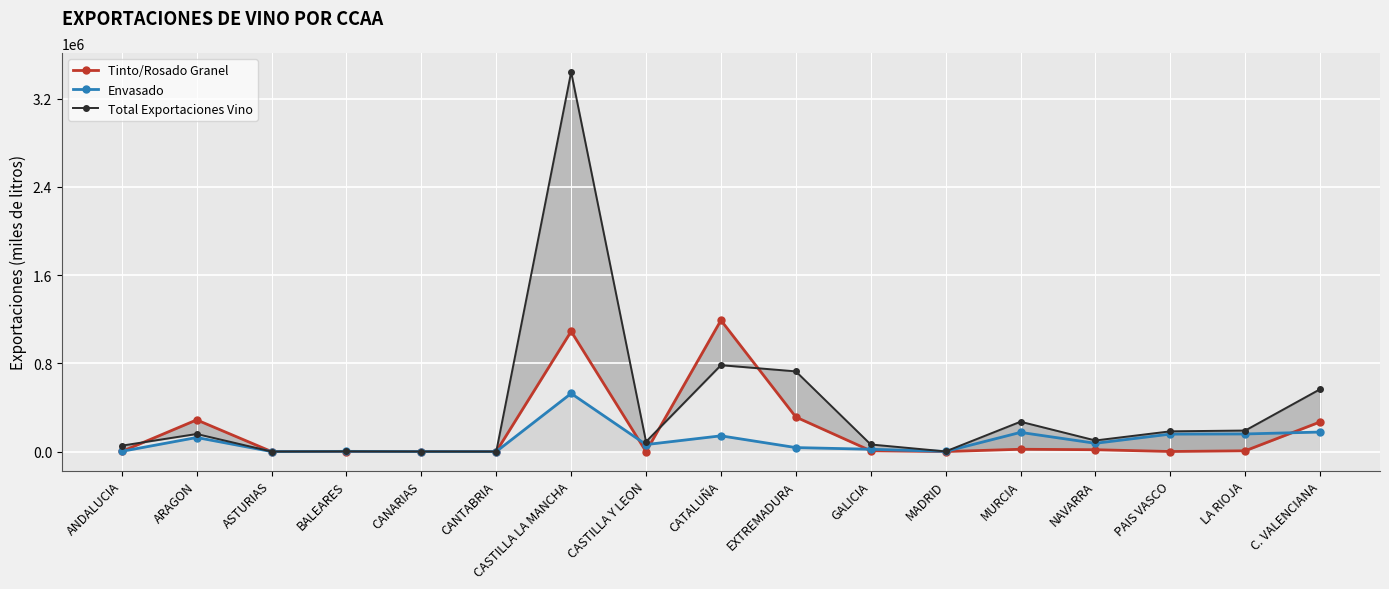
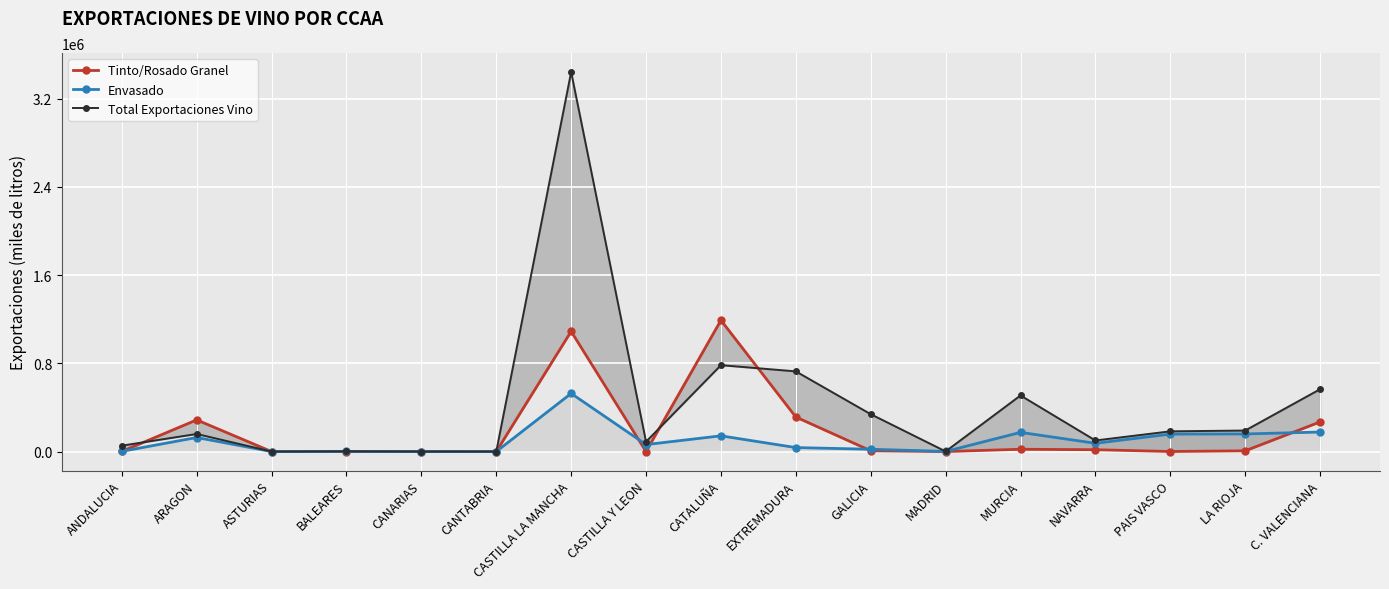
  {
    "Tinto/Rosado Granel": {
      "CASTILLA LA MANCHA": 1090000,
      "CASTILLA Y LEON": 0,
      "EXTREMADURA": 310000,
      "MURCIA": 20000,
      "NAVARRA": 20000,
      "PAIS VASCO": 0,
      "LA RIOJA": 10000,
      "C. VALENCIANA": 270000
    },
    "Envasado": {
      "ARAGON": 130000,
      "CASTILLA LA MANCHA": 530000,
      "CASTILLA Y LEON": 60000,
      "CATALUÑA": 140000,
      "EXTREMADURA": 40000,
      "MURCIA": 170000,
      "NAVARRA": 80000,
      "PAIS VASCO": 160000,
      "LA RIOJA": 160000,
      "C. VALENCIANA": 180000
    },
    "Total Exportaciones Vino": {
      "ARAGON": 160000,
      "CATALUÑA": 780000,
-     "GALICIA": 60000,
-     "MURCIA": 270000
+     "GALICIA": 340000,
+     "MURCIA": 510000
    }
  }
